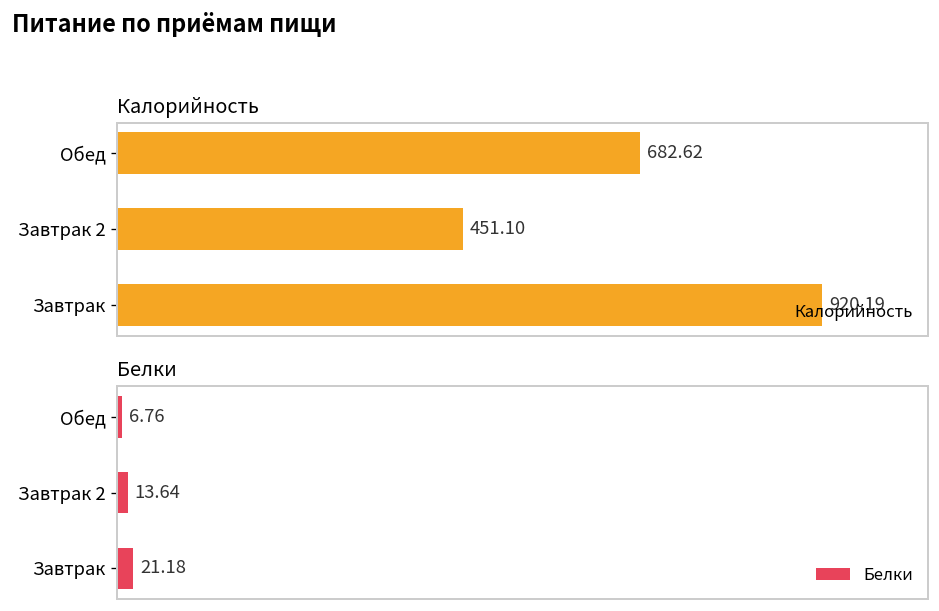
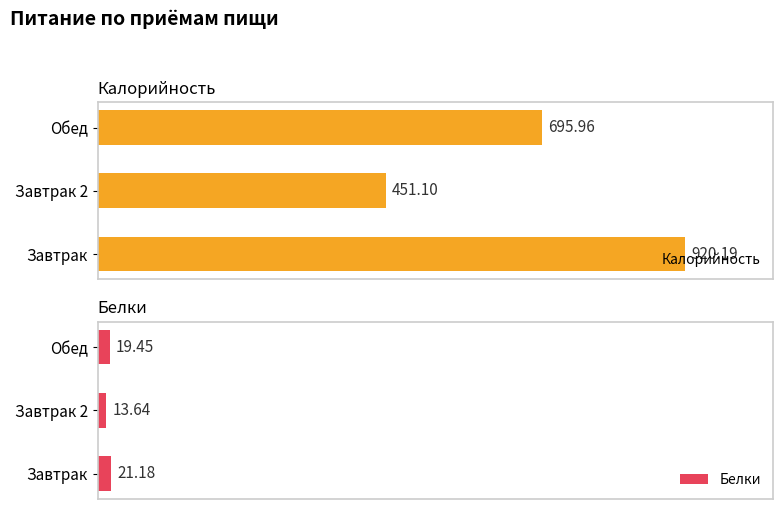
  {
    "Калорийность": {
-     "Обед": 682.62,
+     "Обед": 695.96,
      "Завтрак 2": 451.10,
      "Завтрак": 920.19
    },
    "Белки": {
-     "Обед": 6.76,
+     "Обед": 19.45,
      "Завтрак 2": 13.64,
      "Завтрак": 21.18
    }
  }
